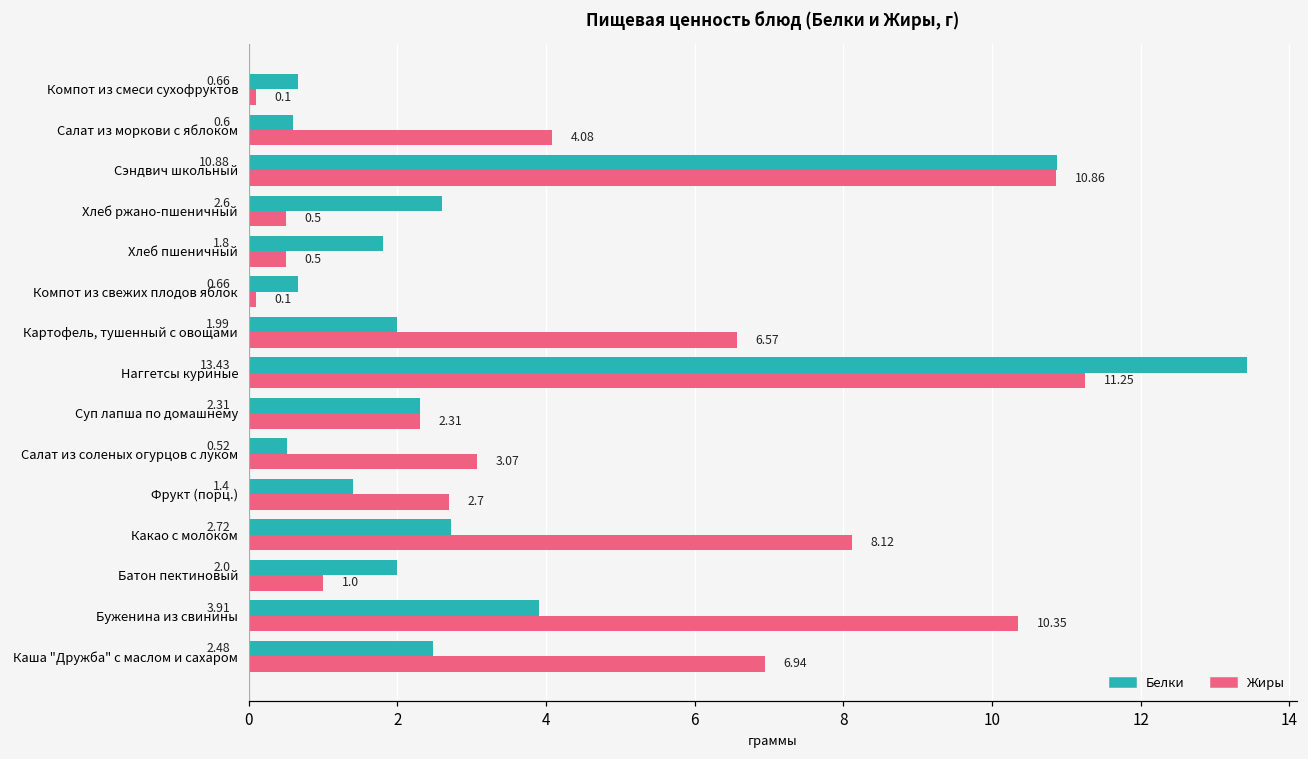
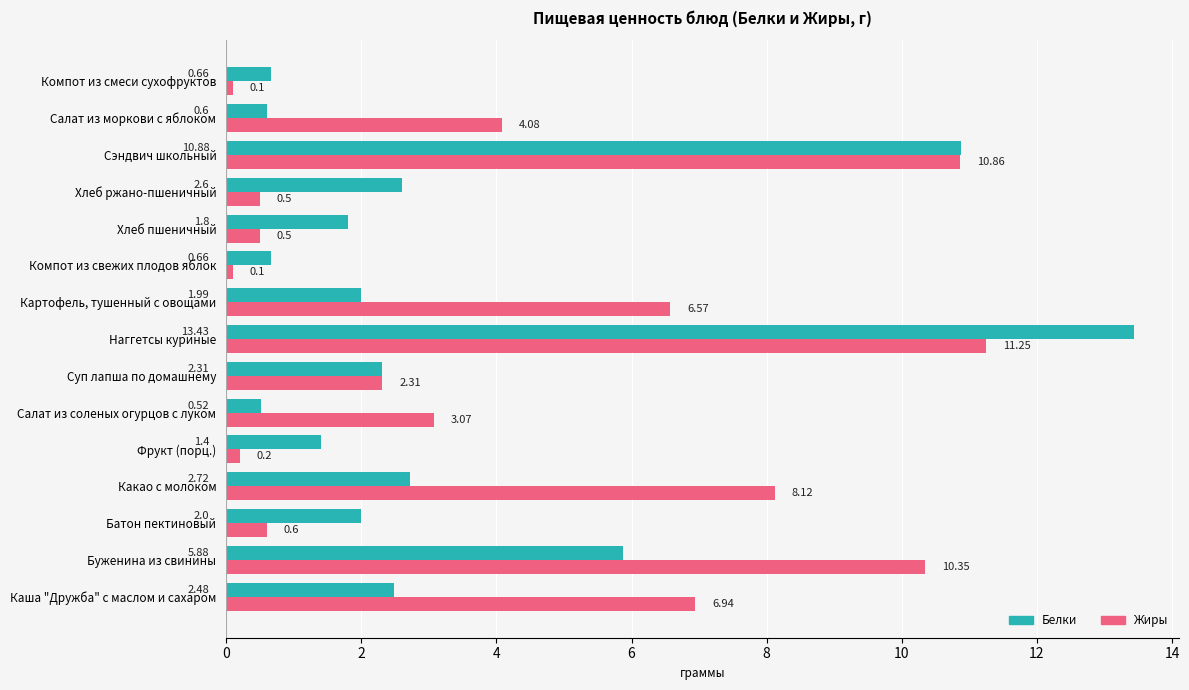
  {
    "Белки": {
-     "Буженина из свинины": 3.91
+     "Буженина из свинины": 5.88
    },
    "Жиры": {
      "Компот из смеси сухофруктов": 0.1,
      "Салат из моркови с яблоком": 4.08,
      "Сэндвич школьный": 10.86,
      "Хлеб ржано-пшеничный": 0.5,
      "Хлеб пшеничный": 0.5,
      "Компот из свежих плодов яблок": 0.1,
      "Картофель, тушенный с овощами": 6.57,
      "Наггетсы куриные": 11.25,
      "Суп лапша по домашнему": 2.31,
      "Салат из соленых огурцов с луком": 3.07,
-     "Фрукт (порц.)": 2.7,
+     "Фрукт (порц.)": 0.2,
      "Какао с молоком": 8.12,
-     "Батон пектиновый": 1.0,
+     "Батон пектиновый": 0.6,
      "Буженина из свинины": 10.35,
      "Каша \"Дружба\" с маслом и сахаром": 6.94
    }
  }
